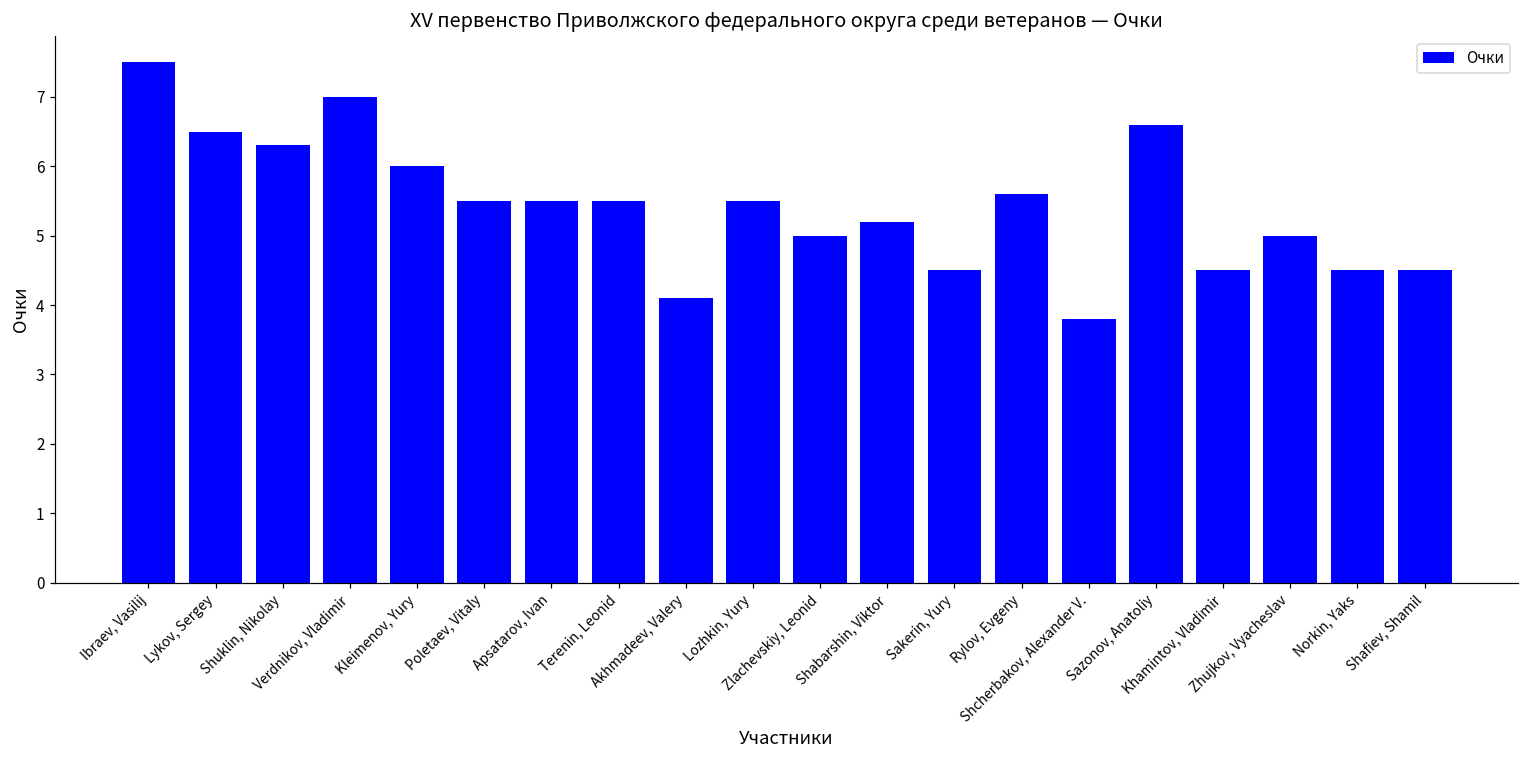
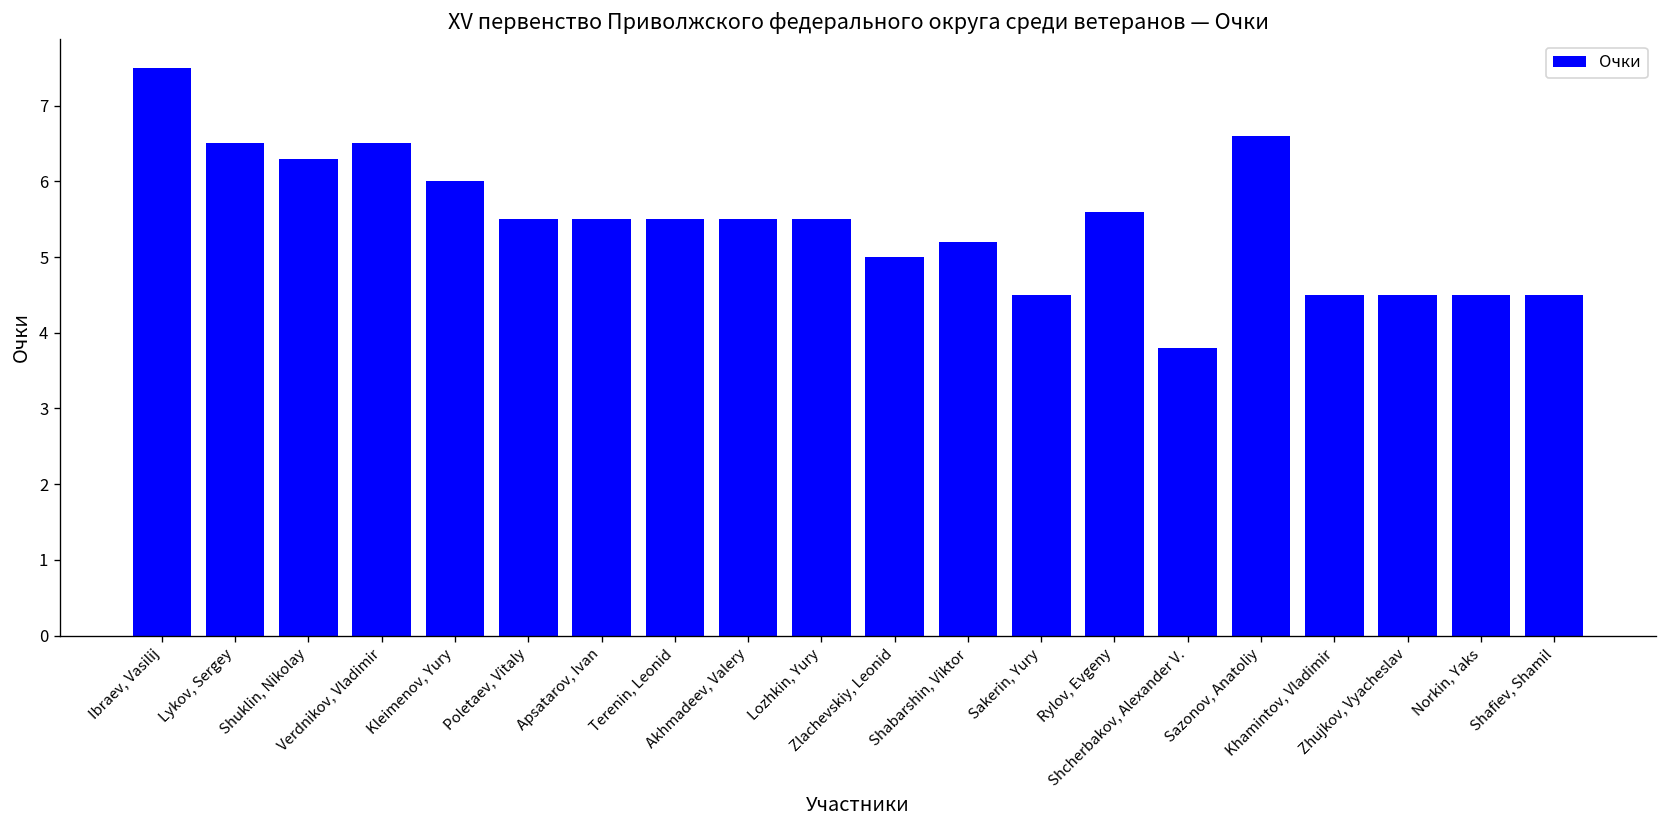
  {
    "Ibraev, Vasilij": 7.5,
    "Lykov, Sergey": 6.5,
    "Shuklin, Nikolay": 6.3,
-   "Verdnikov, Vladimir": 7.0,
+   "Verdnikov, Vladimir": 6.5,
    "Kleimenov, Yury": 6.0,
    "Poletaev, Vitaly": 5.5,
    "Apsatarov, Ivan": 5.5,
    "Terenin, Leonid": 5.5,
-   "Akhmadeev, Valery": 4.1,
+   "Akhmadeev, Valery": 5.5,
    "Lozhkin, Yury": 5.5,
    "Zlachevskiy, Leonid": 5.0,
    "Shabarshin, Viktor": 5.2,
    "Sakerin, Yury": 4.5,
    "Rylov, Evgeny": 5.6,
    "Shcherbakov, Alexander V.": 3.8,
    "Sazonov, Anatoliy": 6.6,
    "Khamintov, Vladimir": 4.5,
-   "Zhujkov, Vyacheslav": 5.0,
+   "Zhujkov, Vyacheslav": 4.5,
    "Norkin, Yaks": 4.5,
    "Shafiev, Shamil": 4.5
  }
